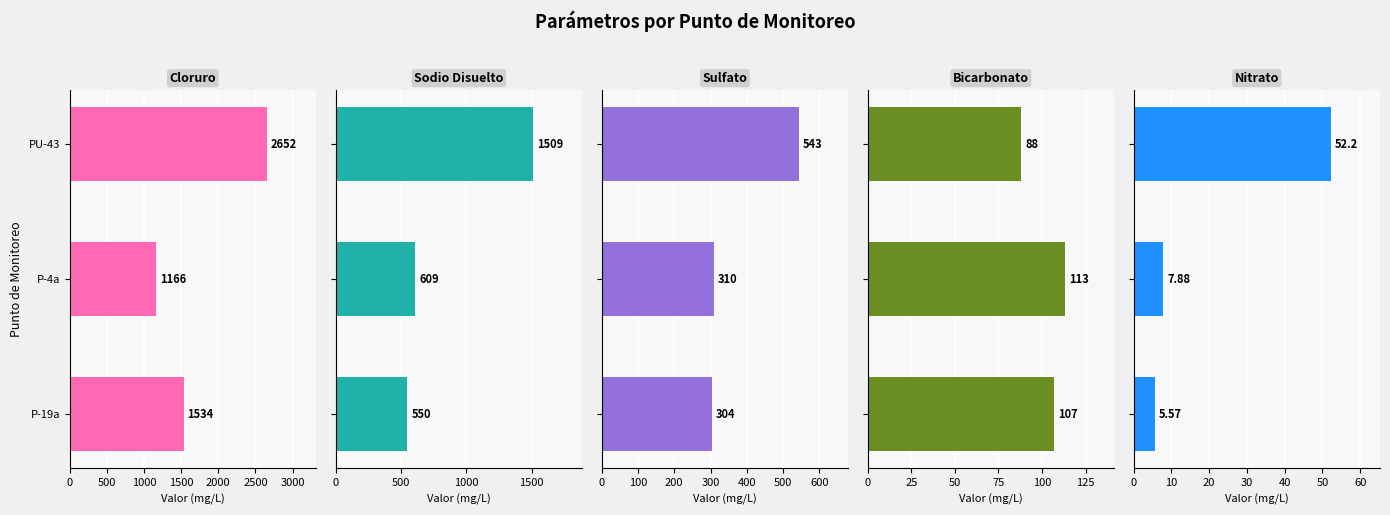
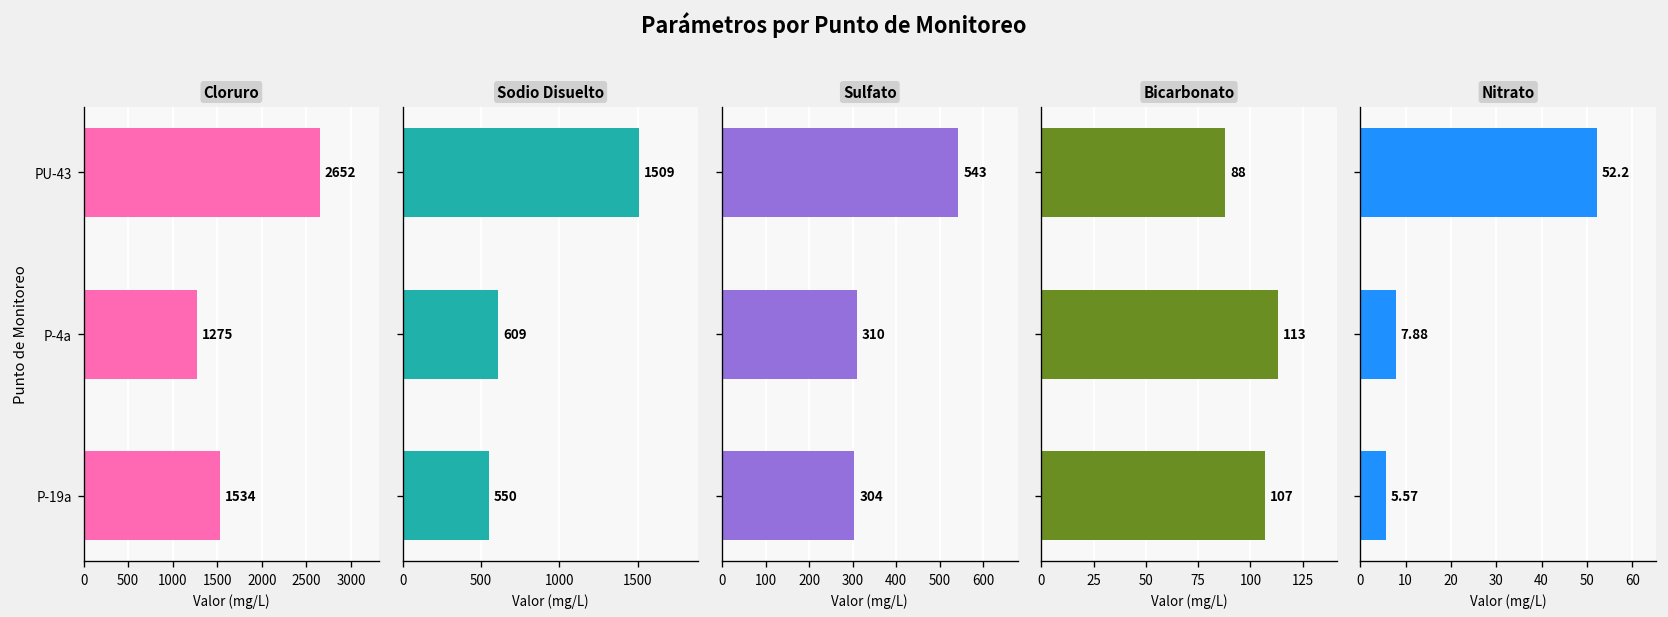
  {
    "Cloruro": {
      "PU-43": 2652,
-     "P-4a": 1166,
+     "P-4a": 1275,
      "P-19a": 1534
    }
  }
